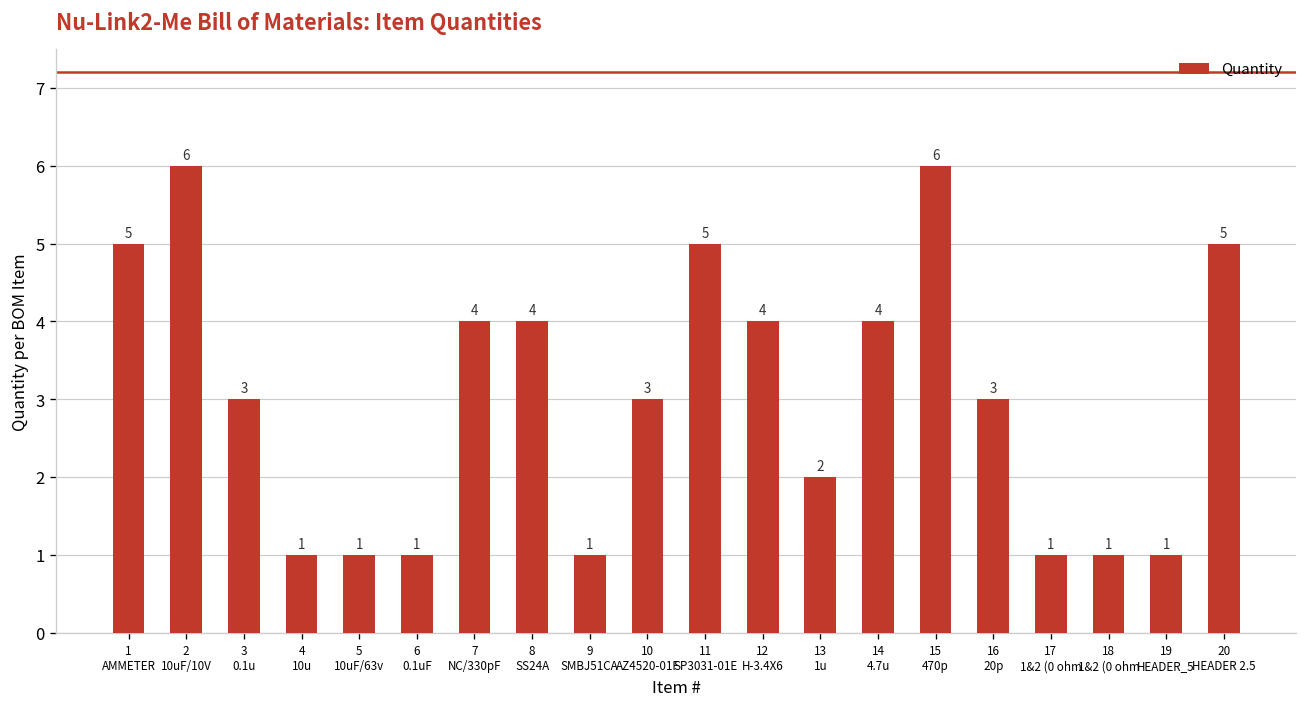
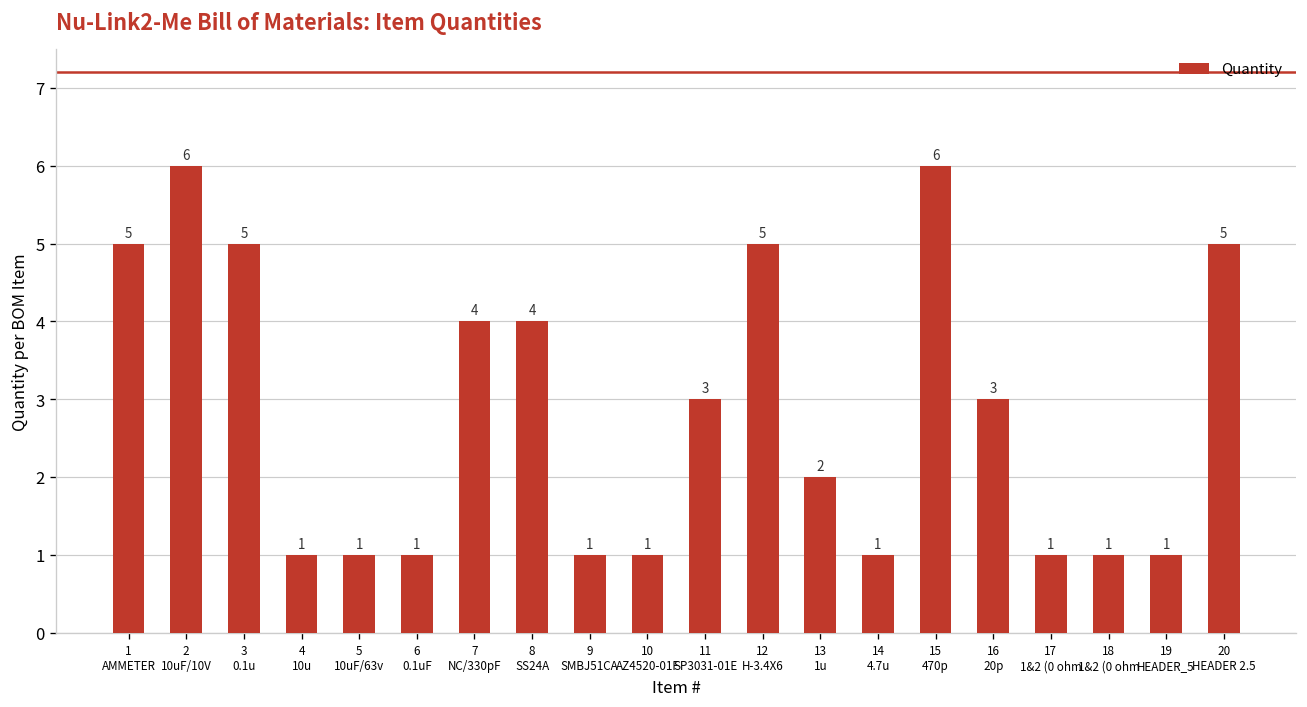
  {
    "1 AMMETER": 5,
    "2 10uF/10V": 6,
-   "3 0.1u": 3,
+   "3 0.1u": 5,
    "4 10u": 1,
    "5 10uF/63v": 1,
    "6 0.1uF": 1,
    "7 NC/330pF": 4,
    "8 SS24A": 4,
    "9 SMBJ51CA": 1,
-   "10 AZ4520-01F": 3,
-   "11 SP3031-01E": 5,
-   "12 H-3.4X6": 4,
+   "10 AZ4520-01F": 1,
+   "11 SP3031-01E": 3,
+   "12 H-3.4X6": 5,
    "13 1u": 2,
-   "14 4.7u": 4,
+   "14 4.7u": 1,
    "15 470p": 6,
    "16 20p": 3,
    "17 1&2 (0 ohm": 1,
    "18 1&2 (0 ohm": 1,
    "19 HEADER_5": 1,
    "20 HEADER 2.5": 5
  }
